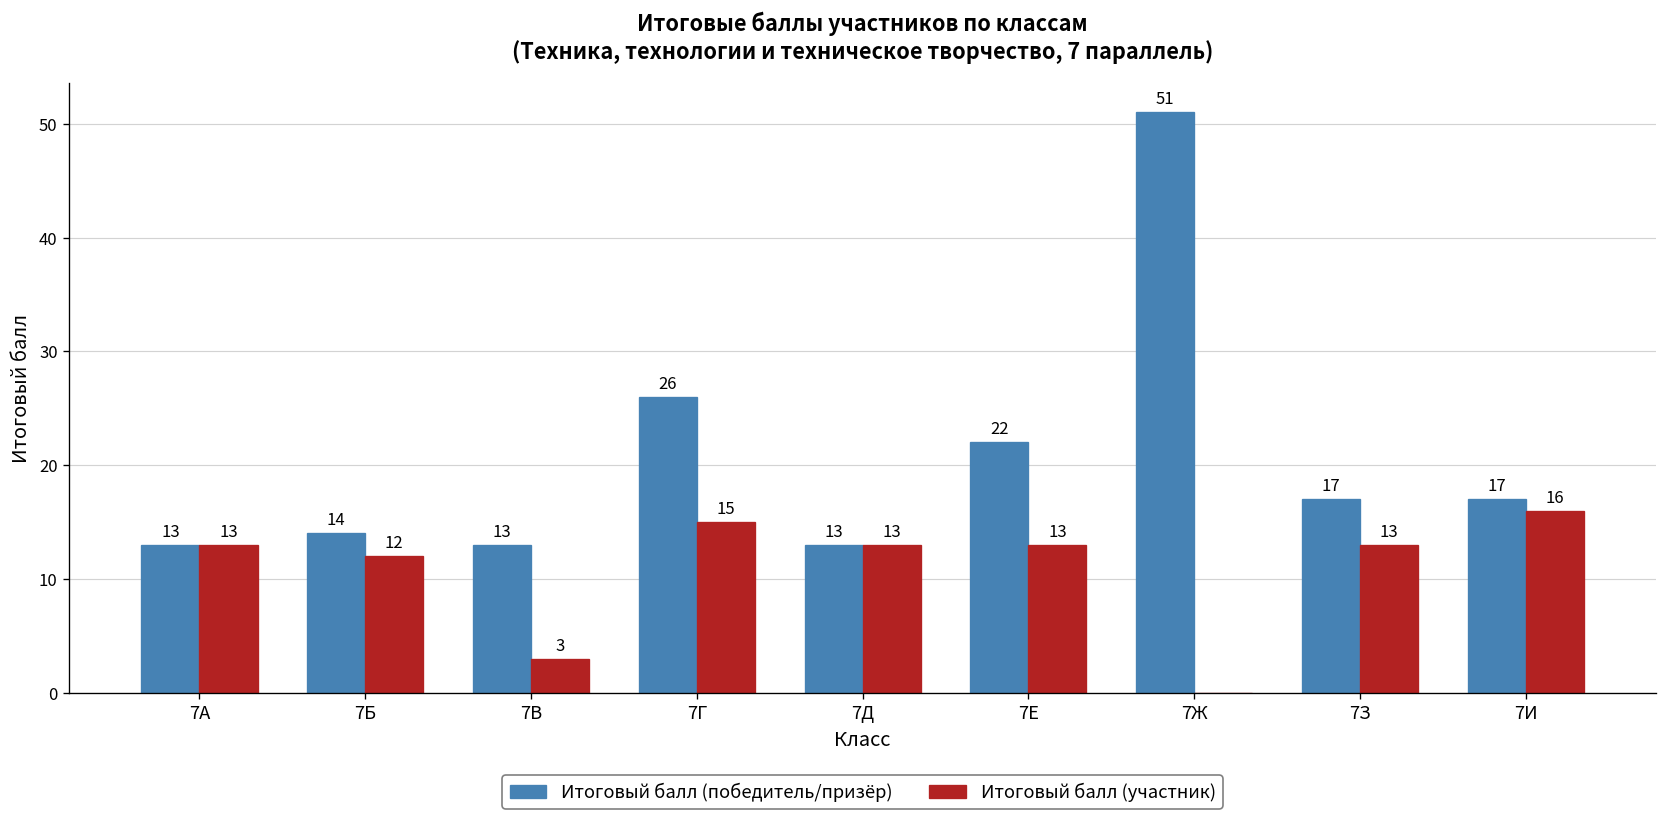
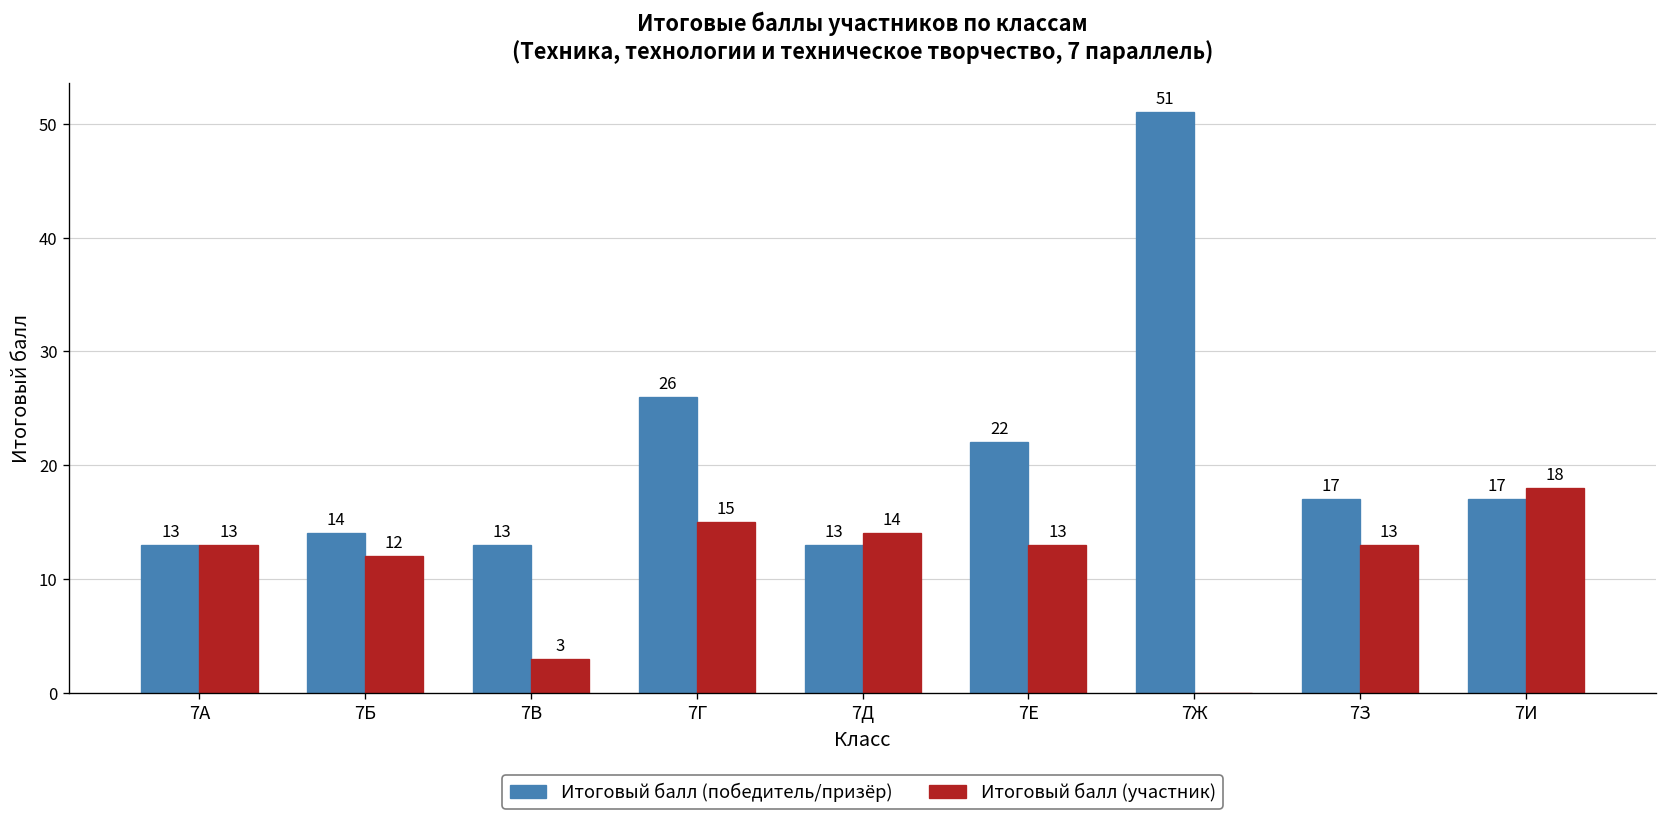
  {
    "Итоговый балл (победитель/призёр)": {
      "7А": 13,
      "7Б": 14,
      "7В": 13,
      "7Г": 26,
      "7Д": 13,
      "7Е": 22,
      "7Ж": 51,
      "7З": 17,
      "7И": 17
    },
    "Итоговый балл (участник)": {
      "7А": 13,
      "7Б": 12,
      "7В": 3,
      "7Г": 15,
-     "7Д": 13,
+     "7Д": 14,
      "7Е": 13,
      "7З": 13,
-     "7И": 16
+     "7И": 18
    }
  }
